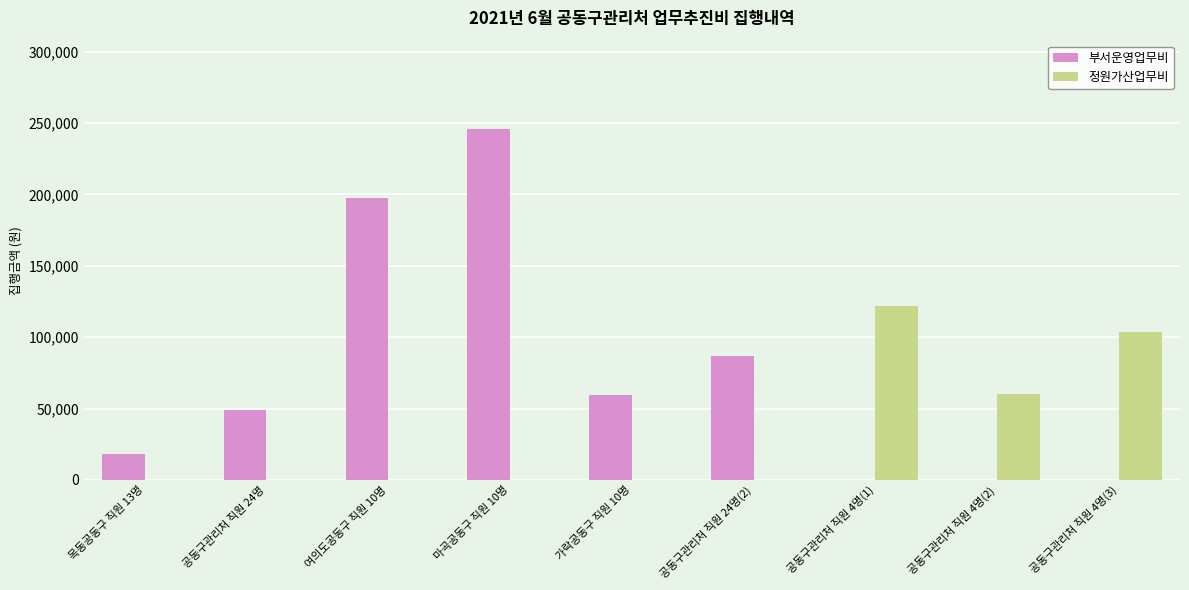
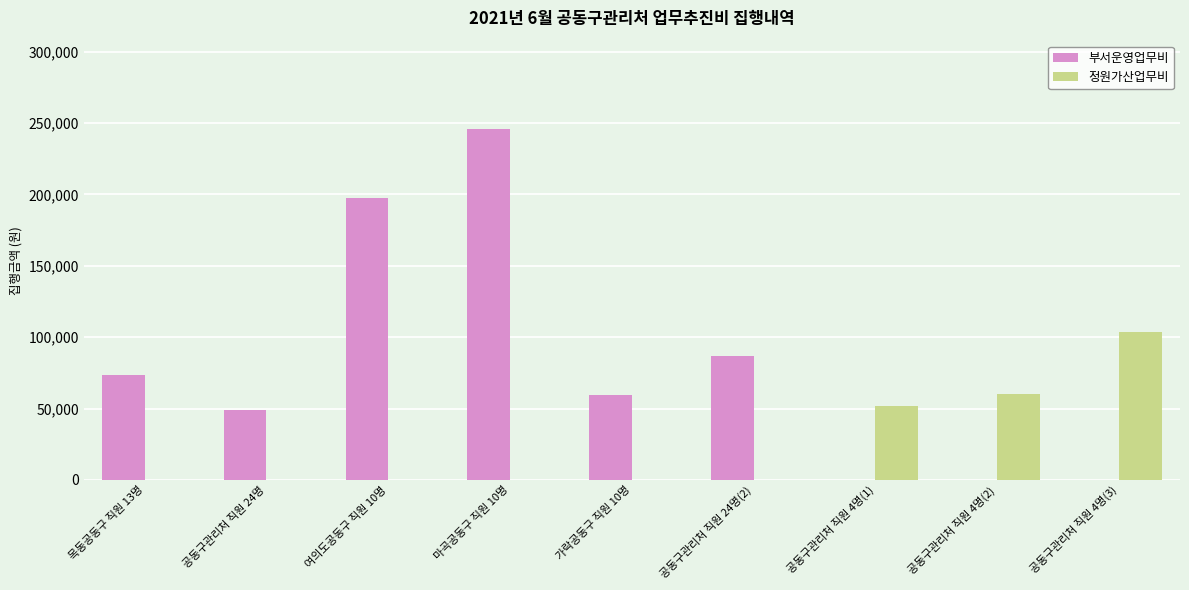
  {
    "부서운영업무비": {
-     "목동공동구 직원 13명": "18,000",
+     "목동공동구 직원 13명": "73,000",
      "공동구관리처 직원 24명": "49,000",
      "여의도공동구 직원 10명": "197,000",
      "마곡공동구 직원 10명": "246,000",
      "가락공동구 직원 10명": "60,000",
      "공동구관리처 직원 24명(2)": "87,000",
      "공동구관리처 직원 4명(1)": "0",
      "공동구관리처 직원 4명(2)": "0",
      "공동구관리처 직원 4명(3)": "0"
    },
    "정원가산업무비": {
      "목동공동구 직원 13명": "0",
      "공동구관리처 직원 24명": "0",
      "여의도공동구 직원 10명": "0",
      "마곡공동구 직원 10명": "0",
      "가락공동구 직원 10명": "0",
      "공동구관리처 직원 24명(2)": "0",
-     "공동구관리처 직원 4명(1)": "122,000",
+     "공동구관리처 직원 4명(1)": "52,000",
      "공동구관리처 직원 4명(2)": "60,000",
      "공동구관리처 직원 4명(3)": "104,000"
    }
  }
